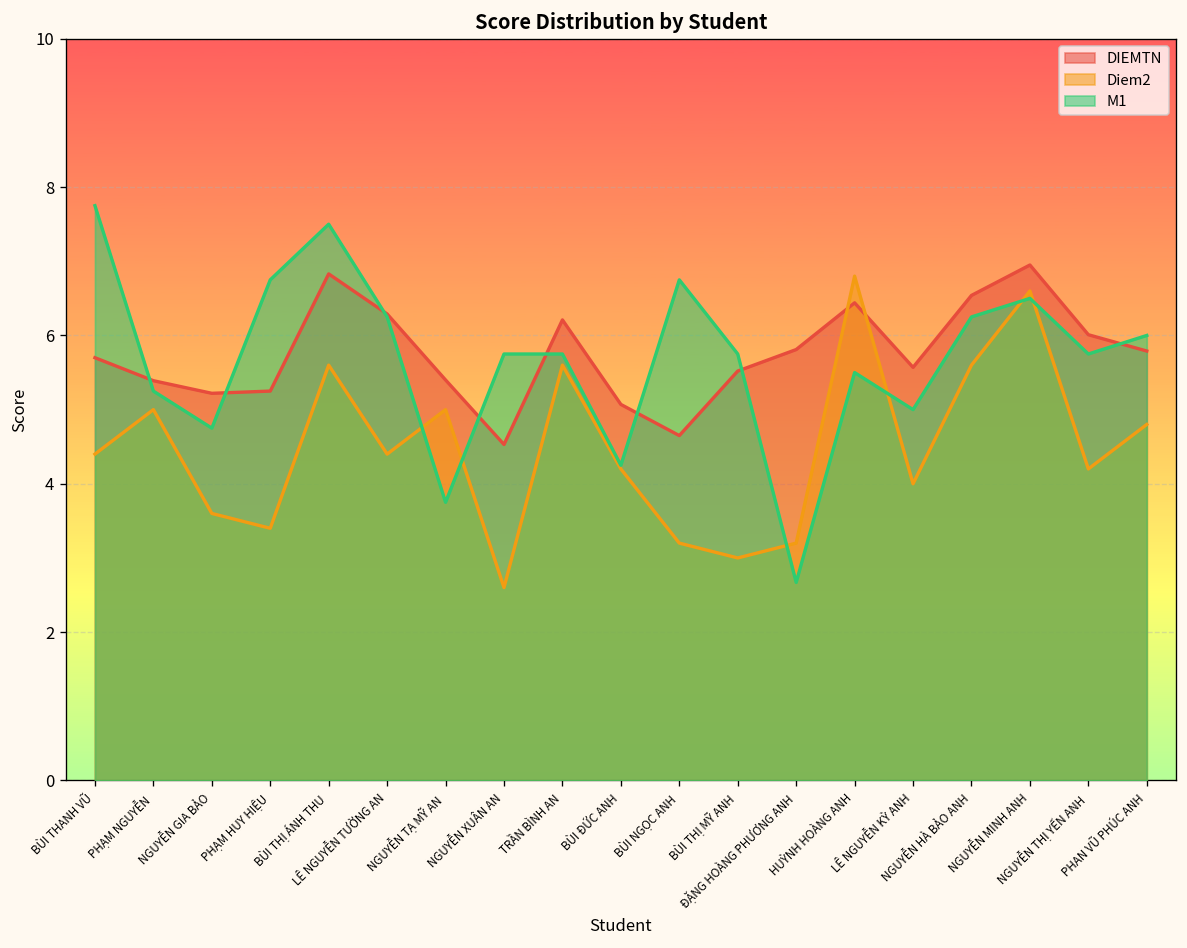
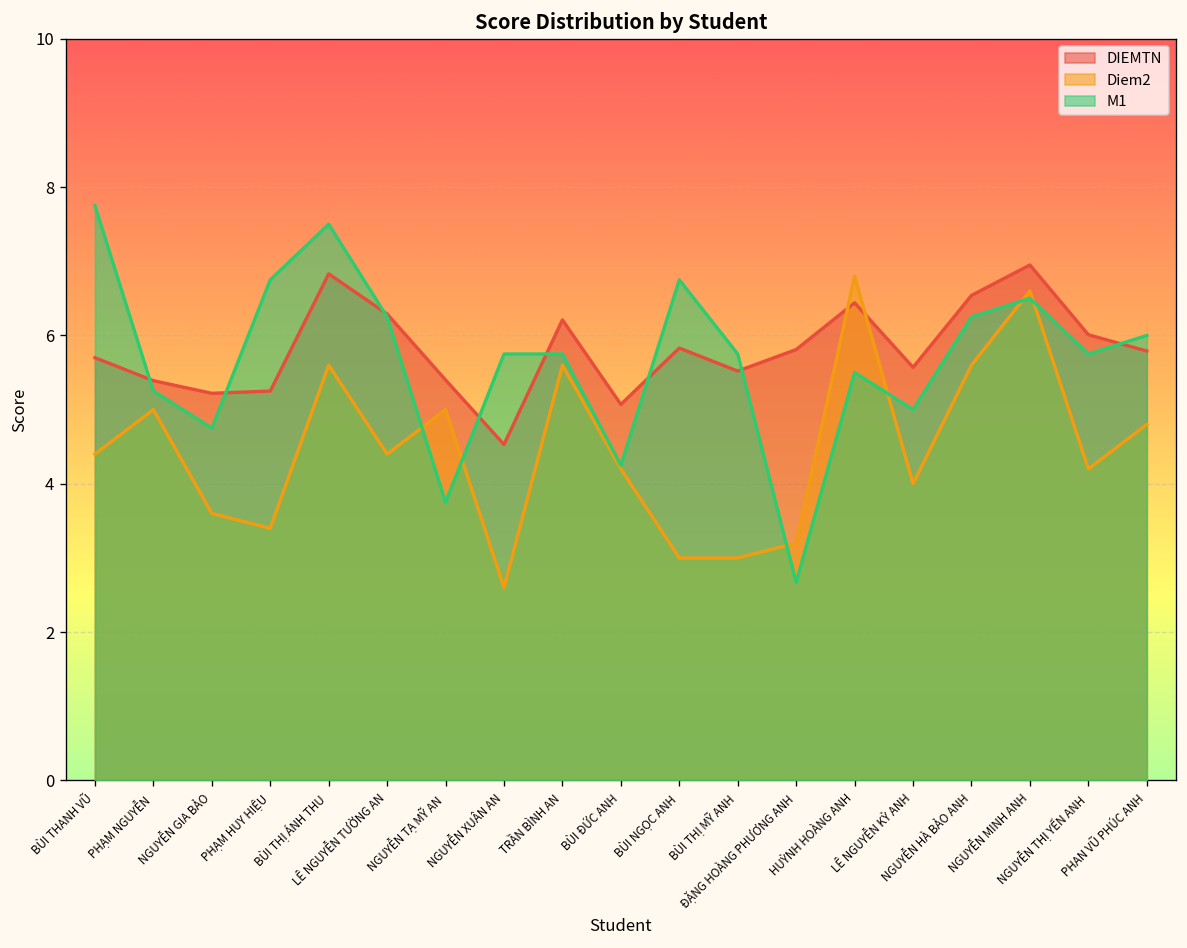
  {
    "DIEMTN": {
      "BÙI THANH VŨ": 5.7,
      "PHẠM NGUYỄN": 5.4,
      "NGUYỄN GIA BẢO": 5.2,
      "PHẠM HUY HIỆU": 5.3,
      "BÙI THỊ ÁNH THU": 6.8,
      "NGUYỄN TẠ MỸ AN": 5.4,
      "NGUYỄN XUÂN AN": 4.5,
      "TRẦN BÌNH AN": 6.2,
      "BÙI ĐỨC ANH": 5.1,
-     "BÙI NGỌC ANH": 4.7,
+     "BÙI NGỌC ANH": 5.8,
      "BÙI THỊ MỸ ANH": 5.5,
      "ĐẶNG HOÀNG PHƯƠNG ANH": 5.8,
      "HUỲNH HOÀNG ANH": 6.4,
      "LÊ NGUYỄN KỲ ANH": 5.6,
      "NGUYỄN HÀ BẢO ANH": 6.5,
      "NGUYỄN MINH ANH": 7.0,
      "NGUYỄN THỊ YẾN ANH": 6.0,
      "PHAN VŨ PHÚC ANH": 5.8
    },
    "Diem2": {
      "BÙI THANH VŨ": 4.4,
      "PHẠM NGUYỄN": 5.0,
      "NGUYỄN GIA BẢO": 3.6,
      "PHẠM HUY HIỆU": 3.4,
      "BÙI THỊ ÁNH THU": 5.6,
      "LÊ NGUYỄN TƯỜNG AN": 4.4,
      "NGUYỄN TẠ MỸ AN": 5.0,
      "NGUYỄN XUÂN AN": 2.6,
      "TRẦN BÌNH AN": 5.6,
      "BÙI ĐỨC ANH": 4.2,
-     "BÙI NGỌC ANH": 3.2,
+     "BÙI NGỌC ANH": 3.0,
      "BÙI THỊ MỸ ANH": 3.0,
      "ĐẶNG HOÀNG PHƯƠNG ANH": 3.2,
      "HUỲNH HOÀNG ANH": 6.8,
      "LÊ NGUYỄN KỲ ANH": 4.0,
      "NGUYỄN HÀ BẢO ANH": 5.6,
      "NGUYỄN MINH ANH": 6.6,
      "NGUYỄN THỊ YẾN ANH": 4.2,
      "PHAN VŨ PHÚC ANH": 4.8
    },
    "M1": {
      "BÙI THANH VŨ": 7.8,
      "PHẠM NGUYỄN": 5.3,
      "NGUYỄN GIA BẢO": 4.8,
      "PHẠM HUY HIỆU": 6.8,
      "BÙI THỊ ÁNH THU": 7.5,
      "NGUYỄN TẠ MỸ AN": 3.8,
      "NGUYỄN XUÂN AN": 5.8,
      "TRẦN BÌNH AN": 5.8,
      "BÙI ĐỨC ANH": 4.3,
      "BÙI NGỌC ANH": 6.8,
      "BÙI THỊ MỸ ANH": 5.8,
      "ĐẶNG HOÀNG PHƯƠNG ANH": 2.7,
      "HUỲNH HOÀNG ANH": 5.5,
      "LÊ NGUYỄN KỲ ANH": 5.0,
      "NGUYỄN HÀ BẢO ANH": 6.3,
      "NGUYỄN MINH ANH": 6.5,
      "NGUYỄN THỊ YẾN ANH": 5.8,
      "PHAN VŨ PHÚC ANH": 6.0
    }
  }
